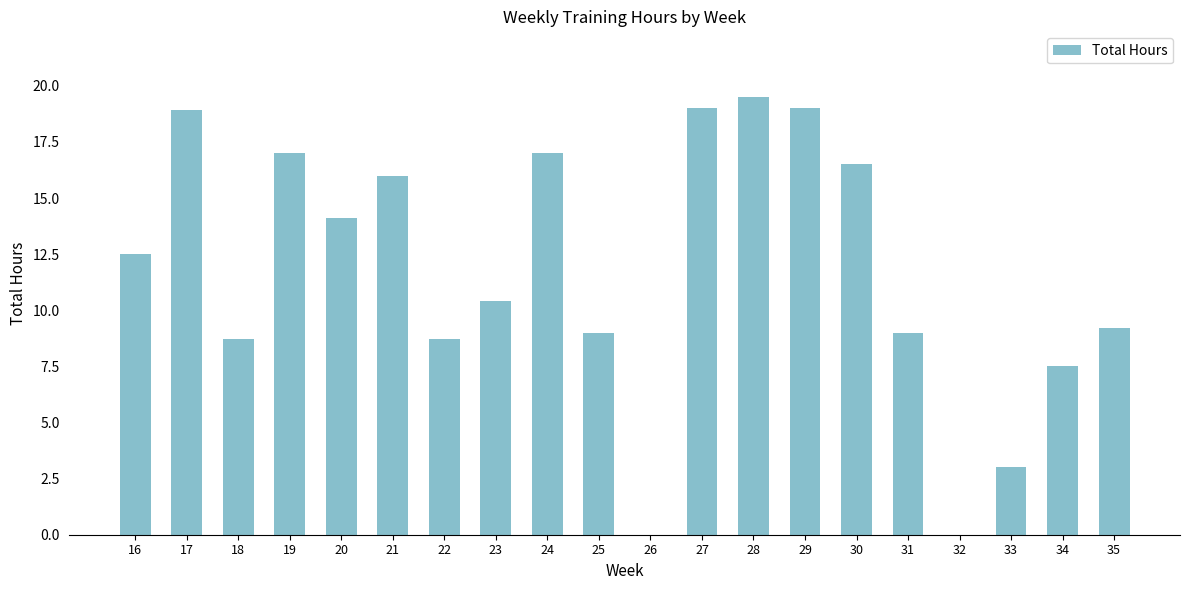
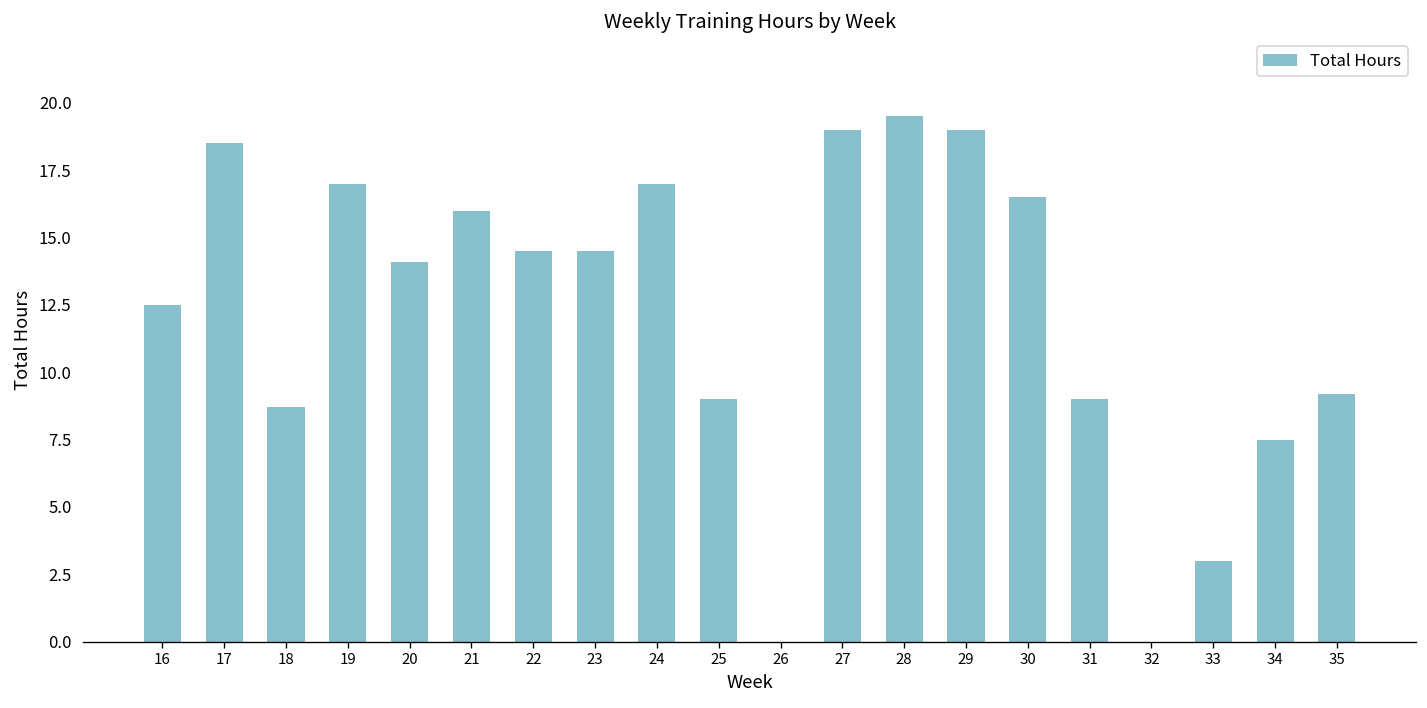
  {
    "16": 12.5,
-   "17": 18.9,
+   "17": 18.5,
    "18": 8.7,
    "19": 17.0,
    "20": 14.1,
    "21": 16.0,
-   "22": 8.7,
-   "23": 10.4,
+   "22": 14.5,
+   "23": 14.5,
    "24": 17.0,
    "25": 9.0,
    "26": 0.0,
    "27": 19.0,
    "28": 19.5,
    "29": 19.0,
    "30": 16.5,
    "31": 9.0,
    "32": 0.0,
    "33": 3.0,
    "34": 7.5,
    "35": 9.2
  }
